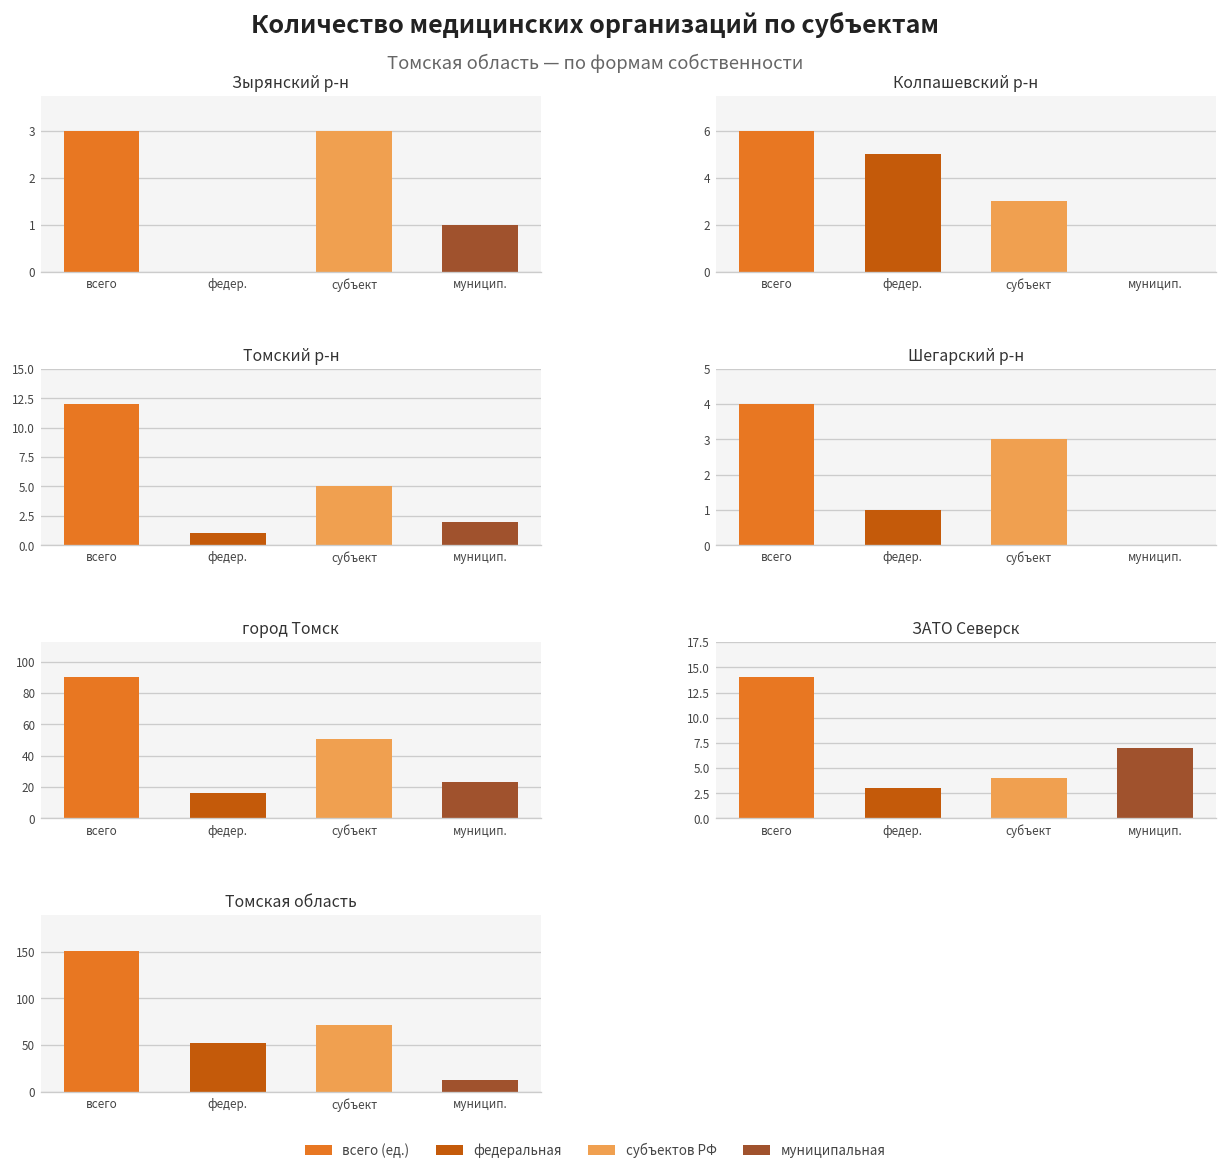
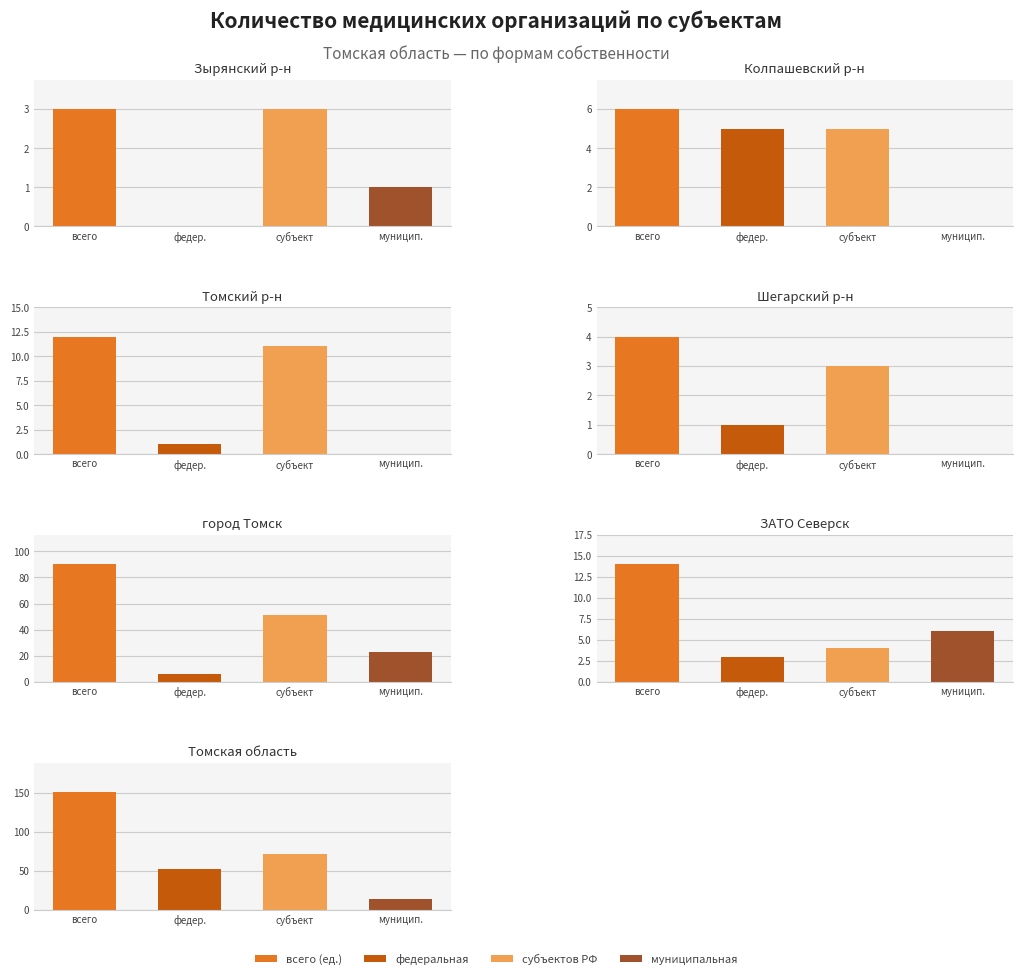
  {
    "Зырянский р-н": {
      "всего": 3.0,
      "федер.": 0.0,
      "субъект": 3.0,
      "муницип.": 1.0
    },
    "Колпашевский р-н": {
      "всего": 6,
      "федер.": 5,
-     "субъект": 3,
+     "субъект": 5,
      "муницип.": 0
    },
    "Томский р-н": {
      "всего": 12,
      "федер.": 1,
-     "субъект": 5,
-     "муницип.": 2
+     "субъект": 11,
+     "муницип.": 0
    },
    "Шегарский р-н": {
      "всего": 4.0,
      "федер.": 1.0,
      "субъект": 3.0,
      "муницип.": 0.0
    },
    "город Томск": {
      "всего": 90,
-     "федер.": 16,
+     "федер.": 6,
      "субъект": 51,
      "муницип.": 23
    },
    "ЗАТО Северск": {
      "всего": 14,
      "федер.": 3,
      "субъект": 4,
-     "муницип.": 7
+     "муницип.": 6
    },
    "Томская область": {
      "всего": 150,
      "федер.": 50,
      "субъект": 70,
      "муницип.": 10
    }
  }
